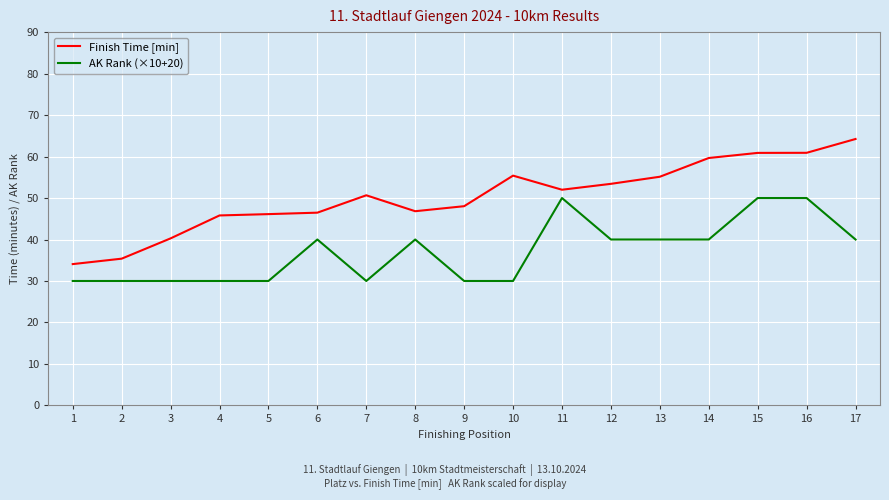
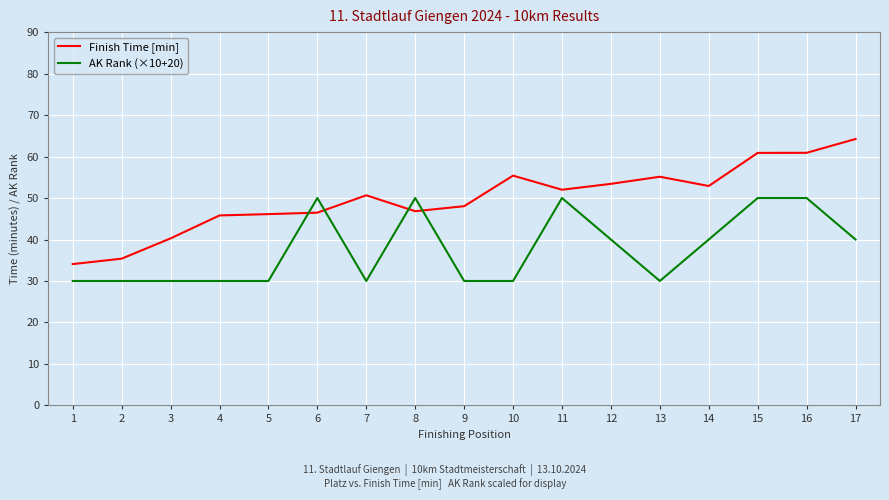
  {
    "Finish Time [min]": {
      "1": 34,
      "2": 35,
      "3": 40,
      "4": 46,
      "5": 46,
      "6": 46,
      "7": 51,
      "8": 47,
      "9": 48,
      "10": 55,
      "11": 52,
      "12": 53,
      "13": 55,
-     "14": 60,
+     "14": 53,
      "15": 61,
      "16": 61,
      "17": 64
    },
    "AK Rank (×10+20)": {
      "1": 30,
      "2": 30,
      "3": 30,
      "4": 30,
      "5": 30,
-     "6": 40,
+     "6": 50,
      "7": 30,
-     "8": 40,
+     "8": 50,
      "9": 30,
      "10": 30,
      "11": 50,
      "12": 40,
-     "13": 40,
+     "13": 30,
      "14": 40,
      "15": 50,
      "16": 50,
      "17": 40
    }
  }
